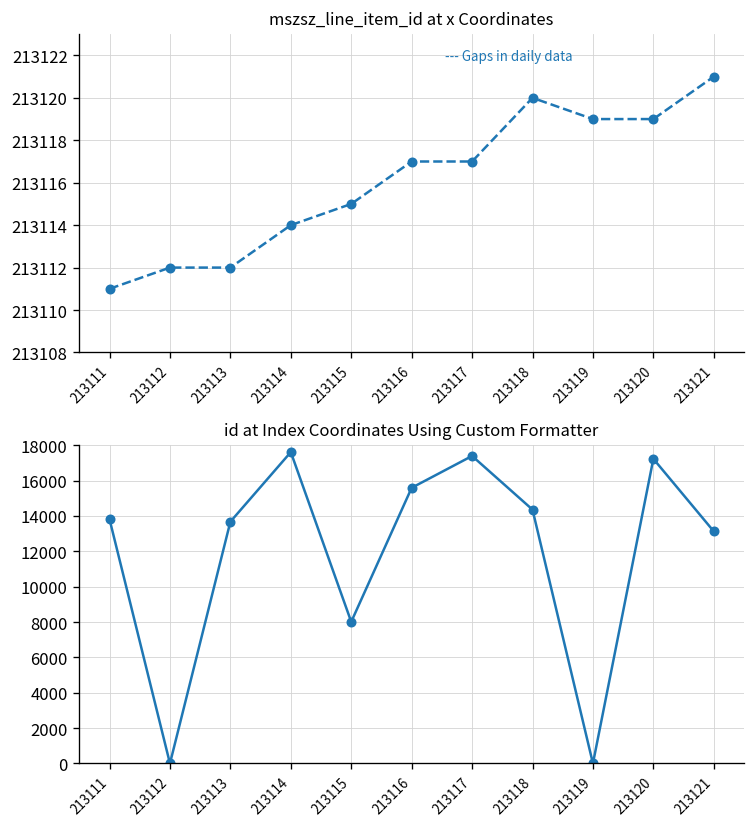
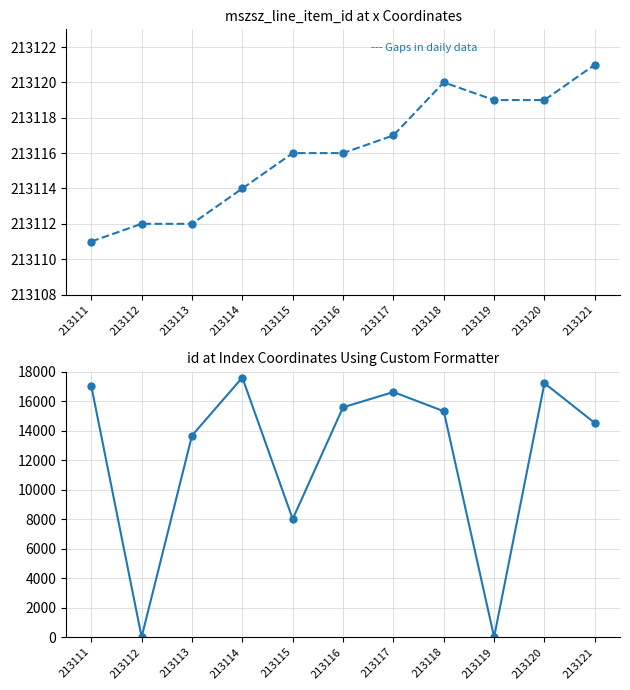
  {
    "mszsz_line_item_id at x Coordinates": {
      "213111": 213111,
      "213112": 213112,
      "213113": 213112,
      "213114": 213114,
-     "213115": 213115,
-     "213116": 213117,
+     "213115": 213116,
+     "213116": 213116,
      "213117": 213117,
      "213118": 213120,
      "213119": 213119,
      "213120": 213119,
      "213121": 213121
    },
    "id at Index Coordinates Using Custom Formatter": {
-     "213111": 13800,
+     "213111": 17000,
      "213112": 0,
      "213113": 13700,
      "213114": 17600,
      "213115": 8000,
      "213116": 15600,
-     "213117": 17400,
-     "213118": 14400,
+     "213117": 16600,
+     "213118": 15300,
      "213119": 0,
      "213120": 17200,
-     "213121": 13100
+     "213121": 14500
    }
  }
